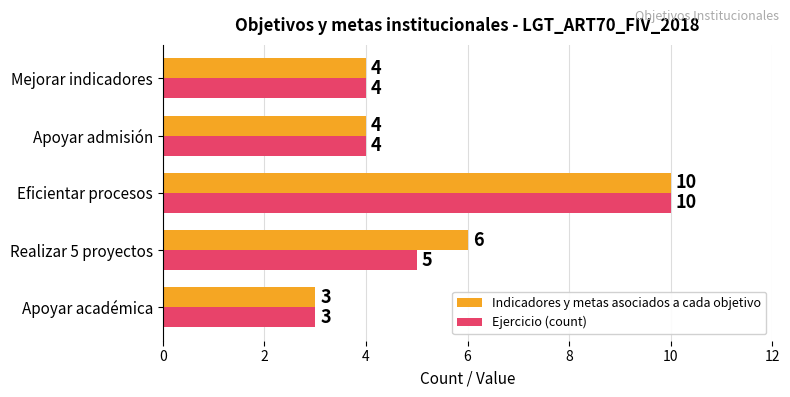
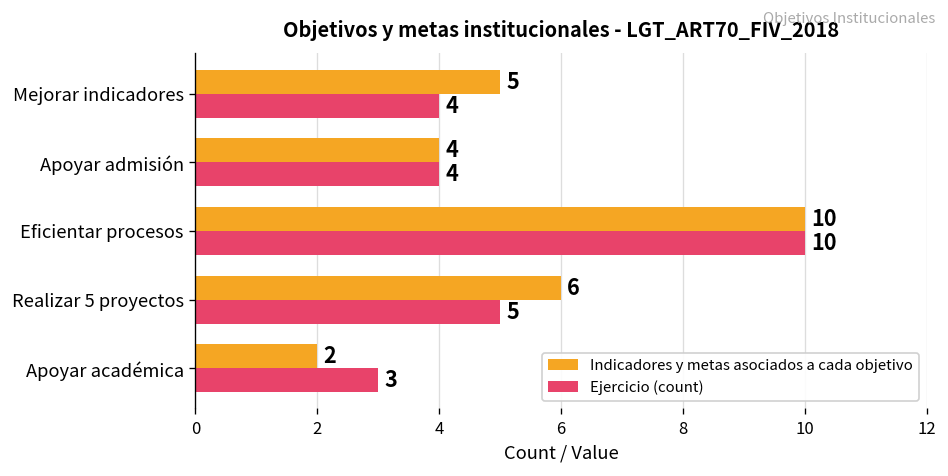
  {
    "Indicadores y metas asociados a cada objetivo": {
-     "Mejorar indicadores": 4,
+     "Mejorar indicadores": 5,
      "Apoyar admisión": 4,
      "Eficientar procesos": 10,
      "Realizar 5 proyectos": 6,
-     "Apoyar académica": 3
+     "Apoyar académica": 2
    },
    "Ejercicio (count)": {
      "Mejorar indicadores": 4,
      "Apoyar admisión": 4,
      "Eficientar procesos": 10,
      "Realizar 5 proyectos": 5,
      "Apoyar académica": 3
    }
  }
